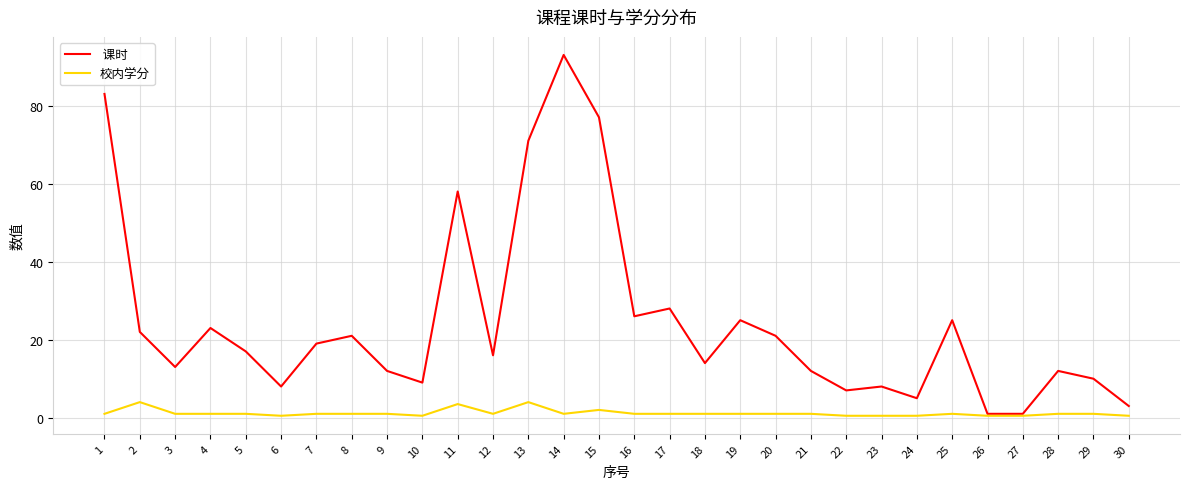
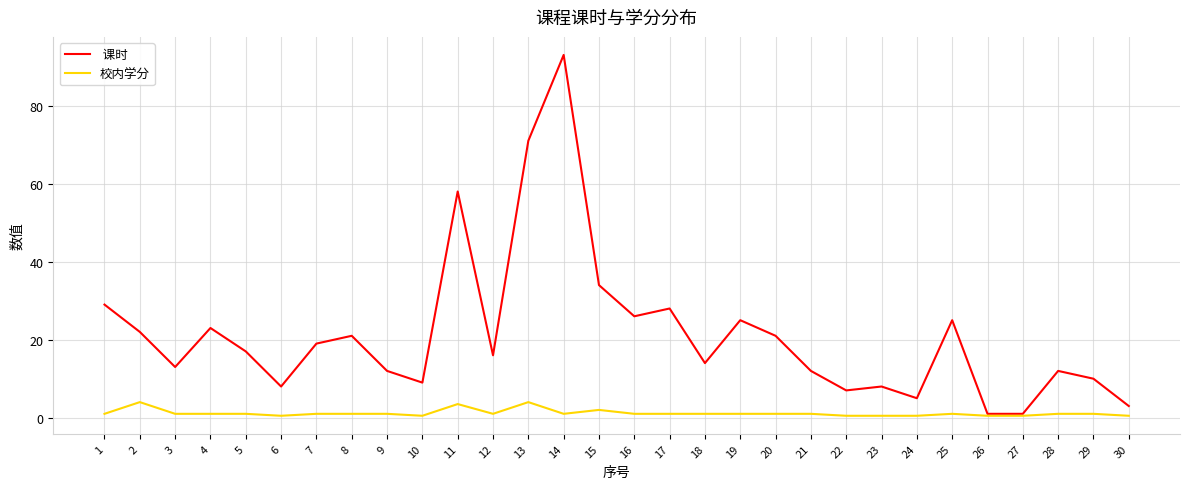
  {
    "课时": {
-     "1": 83,
+     "1": 29,
      "2": 22,
      "3": 13,
      "4": 23,
      "5": 17,
      "6": 8,
      "7": 19,
      "8": 21,
      "9": 12,
      "10": 9,
      "11": 58,
      "12": 16,
      "13": 71,
      "14": 93,
-     "15": 77,
+     "15": 34,
      "16": 26,
      "17": 28,
      "18": 14,
      "19": 25,
      "20": 21,
      "21": 12,
      "22": 7,
      "23": 8,
      "24": 5,
      "25": 25,
      "28": 12,
      "29": 10,
      "30": 3
    },
    "校内学分": {
      "1": 1,
      "2": 4,
      "3": 1,
      "4": 1,
      "5": 1,
      "6": 1,
      "7": 1,
      "8": 1,
      "9": 1,
      "10": 1,
      "11": 4,
      "12": 1,
      "13": 4,
      "14": 1,
      "15": 2,
      "16": 1,
      "17": 1,
      "18": 1,
      "19": 1,
      "20": 1,
      "21": 1,
      "22": 1,
      "23": 1,
      "24": 1,
      "25": 1,
      "28": 1,
      "29": 1,
      "30": 1
    }
  }
